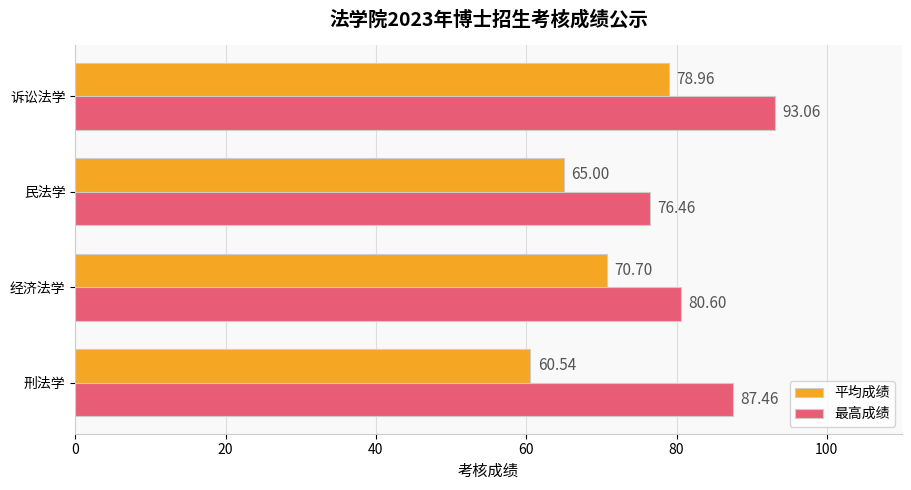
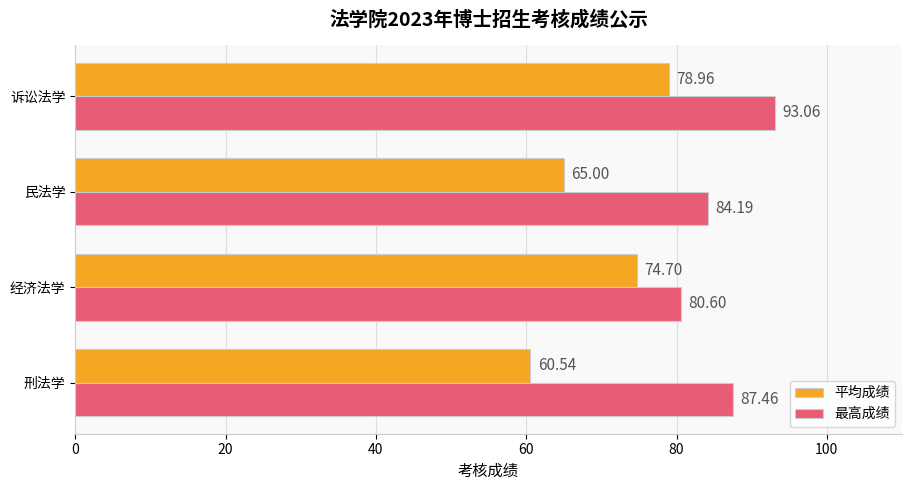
  {
    "平均成绩": {
      "诉讼法学": 78.96,
      "民法学": 65.00,
-     "经济法学": 70.70,
+     "经济法学": 74.70,
      "刑法学": 60.54
    },
    "最高成绩": {
      "诉讼法学": 93.06,
-     "民法学": 76.46,
+     "民法学": 84.19,
      "经济法学": 80.60,
      "刑法学": 87.46
    }
  }
